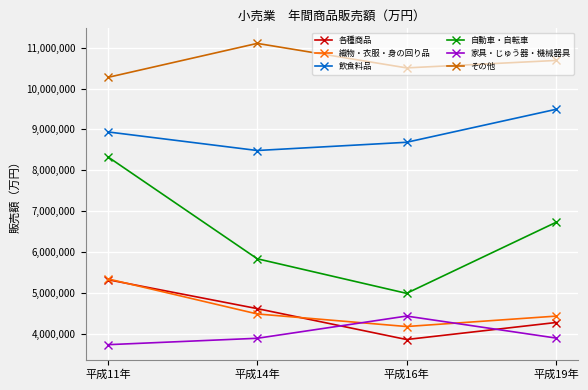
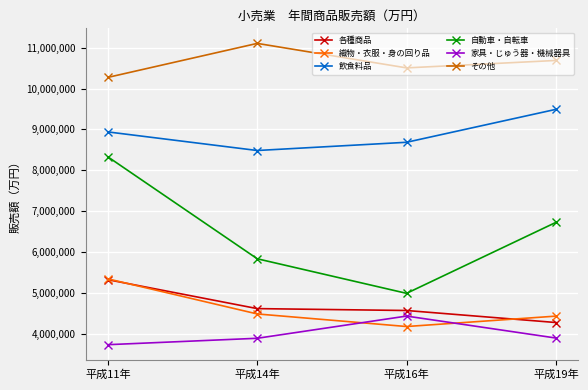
  {
    "各種商品": {
      "平成14年": "4,600,000",
-     "平成16年": "3,900,000",
+     "平成16年": "4,600,000",
      "平成19年": "4,300,000"
    },
    "飲食料品": {
      "平成11年": "8,900,000",
      "平成14年": "8,500,000",
      "平成16年": "8,700,000",
      "平成19年": "9,500,000"
    },
    "自動車・自転車": {
      "平成11年": "8,300,000",
      "平成14年": "5,800,000",
      "平成16年": "5,000,000",
      "平成19年": "6,700,000"
    },
    "家具・じゅう器・機械器具": {
      "平成11年": "3,700,000",
      "平成14年": "3,900,000",
      "平成16年": "4,400,000",
      "平成19年": "3,900,000"
    }
  }
